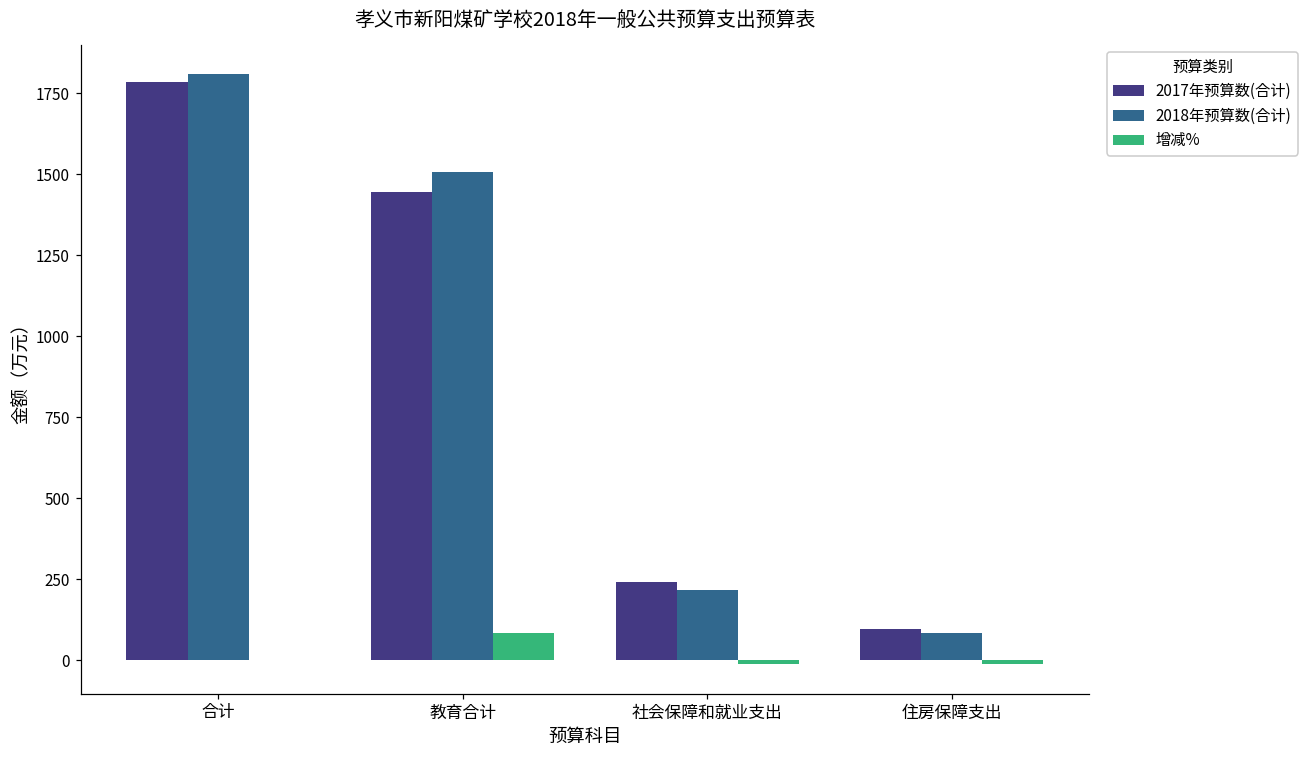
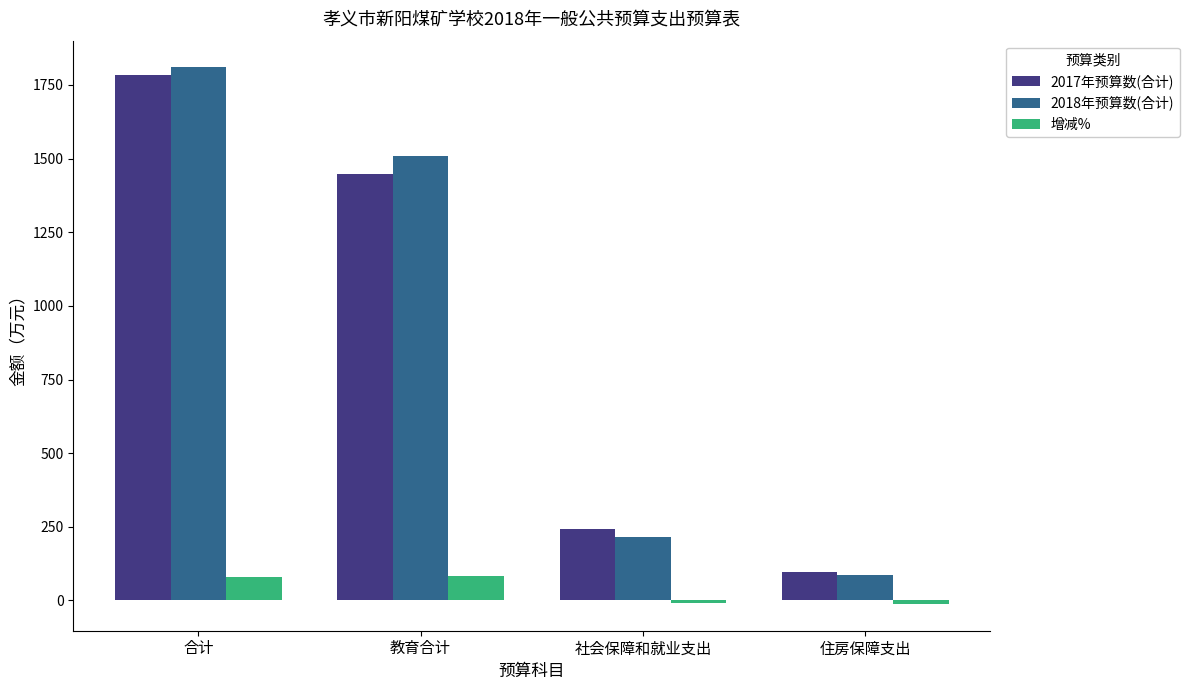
  {
    "增减%": {
-     "合计": 0,
+     "合计": 80,
      "教育合计": 80,
      "社会保障和就业支出": -10,
      "住房保障支出": -10
    }
  }
